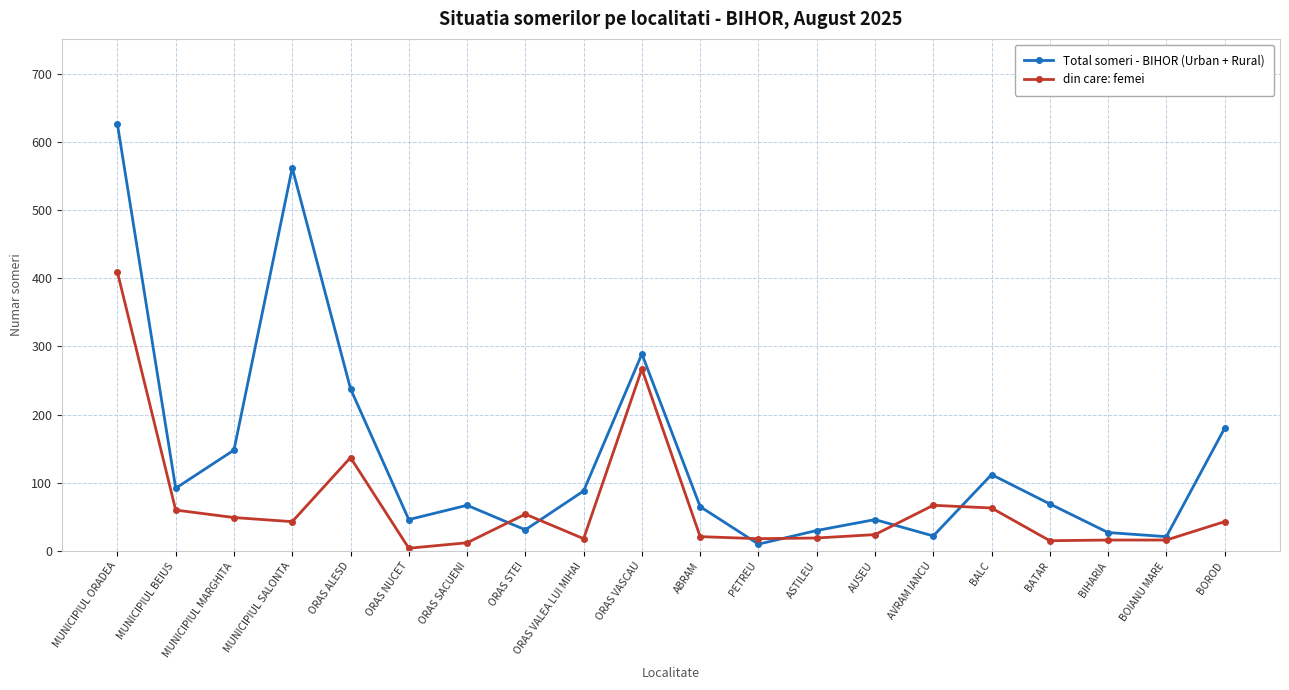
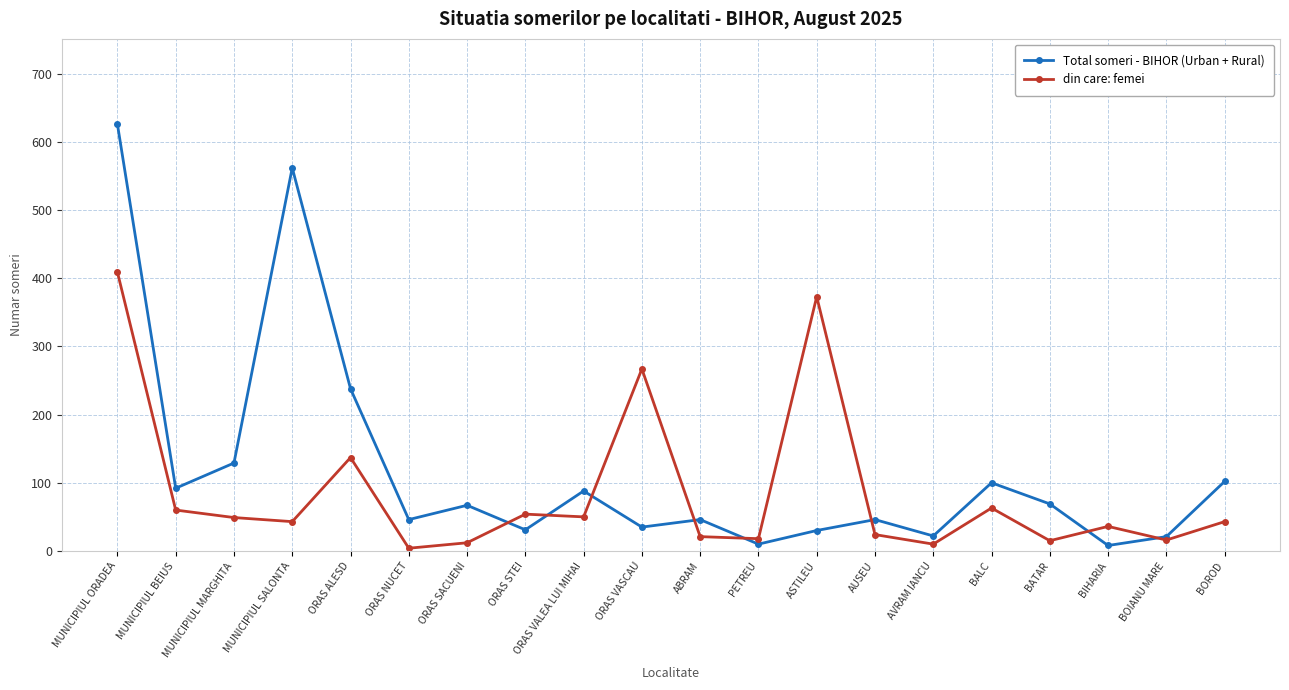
  {
    "Total someri - BIHOR (Urban + Rural)": {
      "MUNICIPIUL ORADEA": 630,
      "MUNICIPIUL BEIUS": 90,
-     "MUNICIPIUL MARGHITA": 150,
+     "MUNICIPIUL MARGHITA": 130,
      "MUNICIPIUL SALONTA": 560,
      "ORAS ALESD": 240,
      "ORAS NUCET": 50,
      "ORAS SACUENI": 70,
      "ORAS STEI": 30,
      "ORAS VALEA LUI MIHAI": 90,
-     "ORAS VASCAU": 290,
-     "ABRAM": 70,
+     "ORAS VASCAU": 40,
+     "ABRAM": 50,
      "PETREU": 10,
      "ASTILEU": 30,
      "AUSEU": 50,
      "AVRAM IANCU": 20,
-     "BALC": 110,
+     "BALC": 100,
      "BATAR": 70,
-     "BIHARIA": 30,
+     "BIHARIA": 10,
      "BOIANU MARE": 20,
-     "BOROD": 180
+     "BOROD": 100
    },
    "din care: femei": {
      "MUNICIPIUL ORADEA": 410,
      "MUNICIPIUL BEIUS": 60,
      "MUNICIPIUL MARGHITA": 50,
      "MUNICIPIUL SALONTA": 40,
      "ORAS ALESD": 140,
      "ORAS NUCET": 0,
      "ORAS SACUENI": 10,
      "ORAS STEI": 50,
-     "ORAS VALEA LUI MIHAI": 20,
+     "ORAS VALEA LUI MIHAI": 50,
      "ORAS VASCAU": 270,
      "ABRAM": 20,
      "PETREU": 20,
-     "ASTILEU": 20,
+     "ASTILEU": 370,
      "AUSEU": 20,
-     "AVRAM IANCU": 70,
+     "AVRAM IANCU": 10,
      "BALC": 60,
      "BATAR": 20,
-     "BIHARIA": 20,
+     "BIHARIA": 40,
      "BOIANU MARE": 20,
      "BOROD": 40
    }
  }
